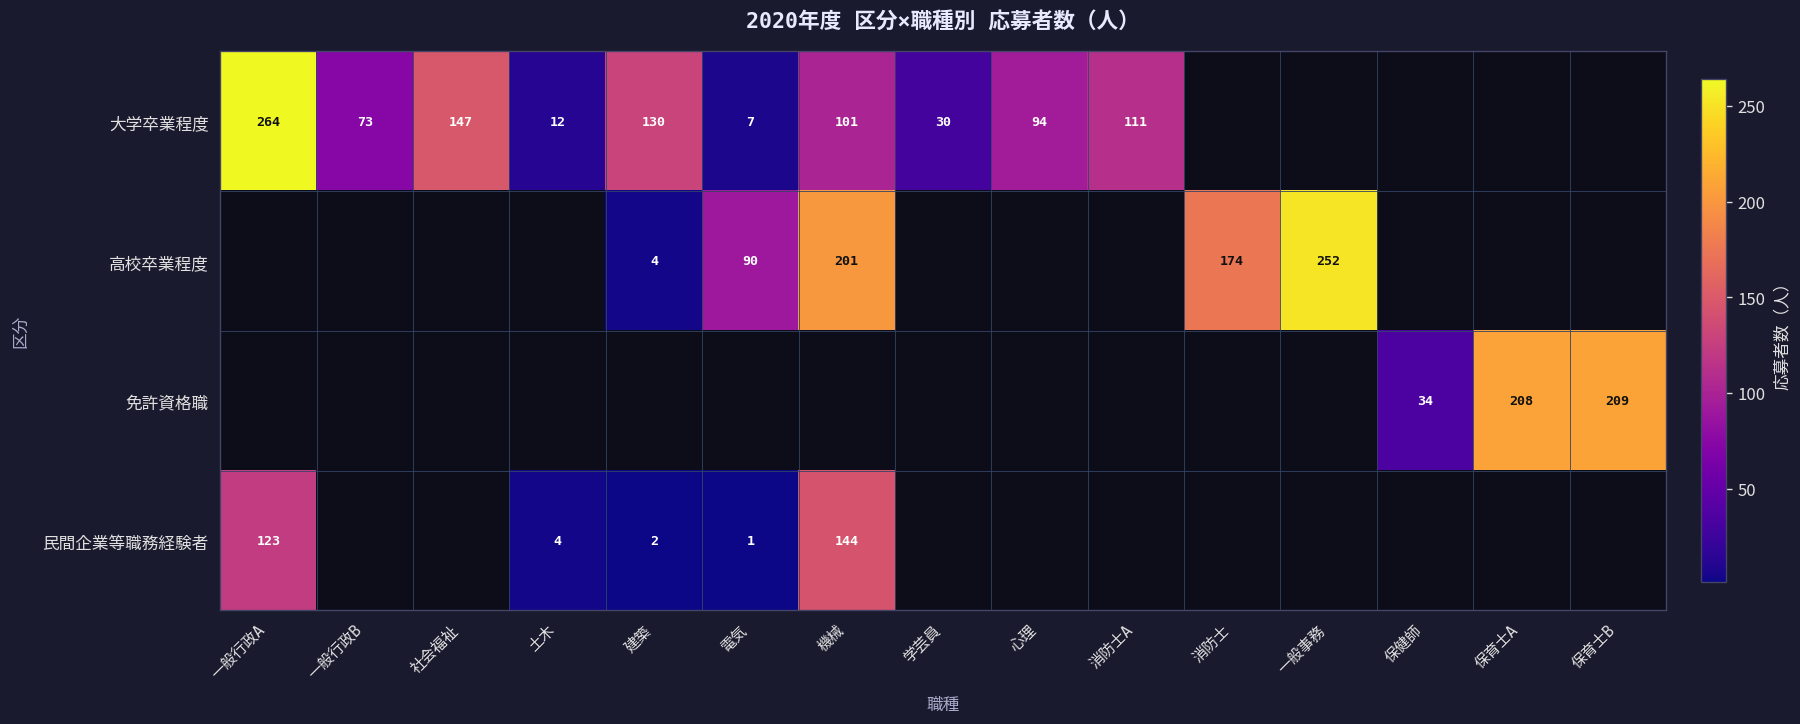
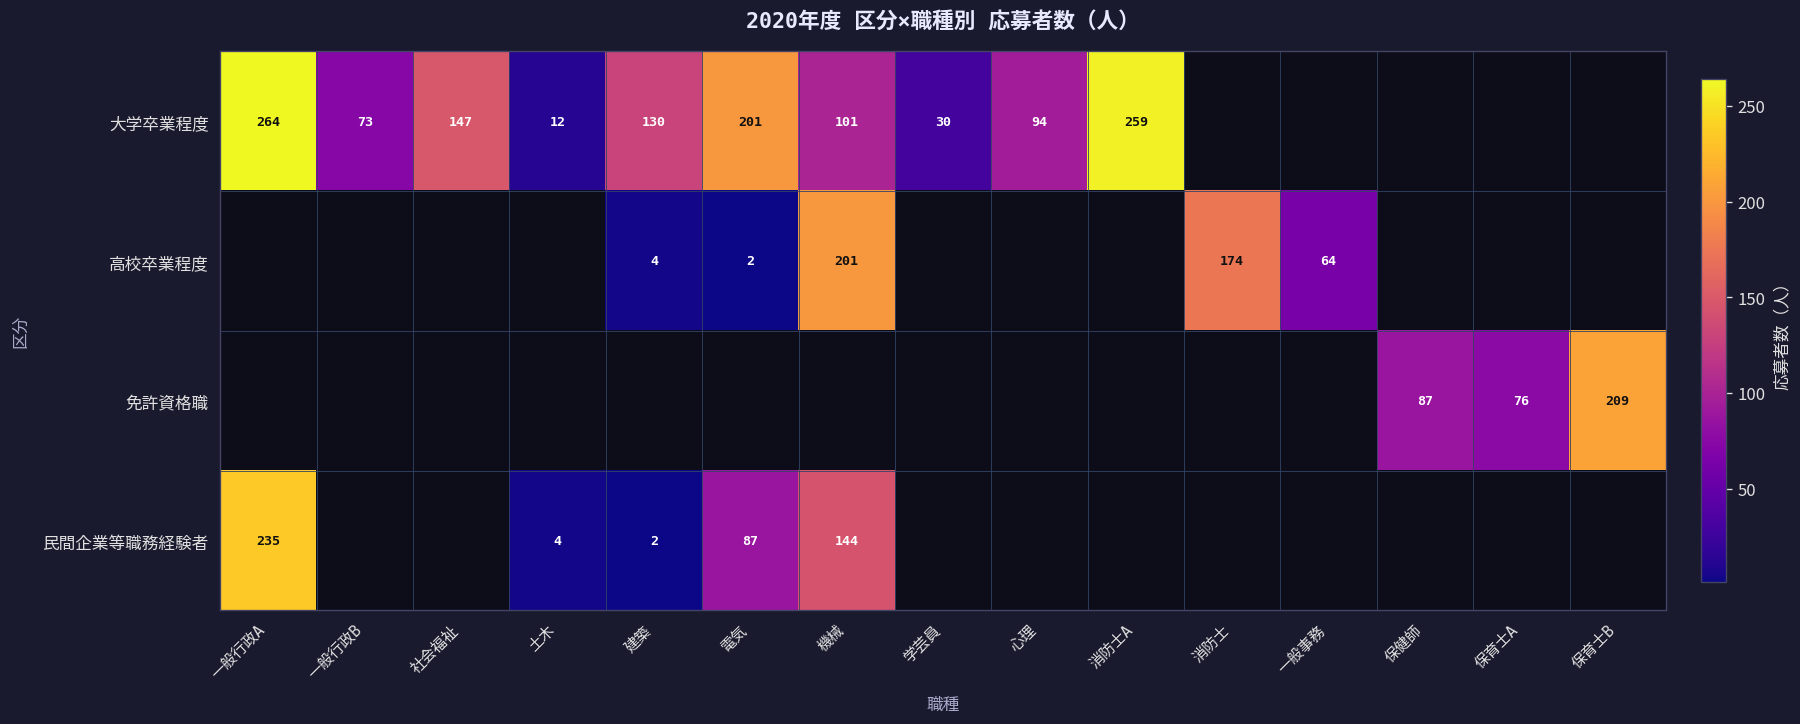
  {
    "大学卒業程度": {
      "一般行政A": 264,
      "一般行政B": 73,
      "社会福祉": 147,
      "土木": 12,
      "建築": 130,
-     "電気": 7,
+     "電気": 201,
      "機械": 101,
      "学芸員": 30,
      "心理": 94,
-     "消防士A": 111
+     "消防士A": 259
    },
    "高校卒業程度": {
      "建築": 4,
-     "電気": 90,
+     "電気": 2,
      "機械": 201,
      "消防士": 174,
-     "一般事務": 252
+     "一般事務": 64
    },
    "免許資格職": {
-     "保健師": 34,
-     "保育士A": 208,
+     "保健師": 87,
+     "保育士A": 76,
      "保育士B": 209
    },
    "民間企業等職務経験者": {
-     "一般行政A": 123,
+     "一般行政A": 235,
      "土木": 4,
      "建築": 2,
-     "電気": 1,
+     "電気": 87,
      "機械": 144
    }
  }
